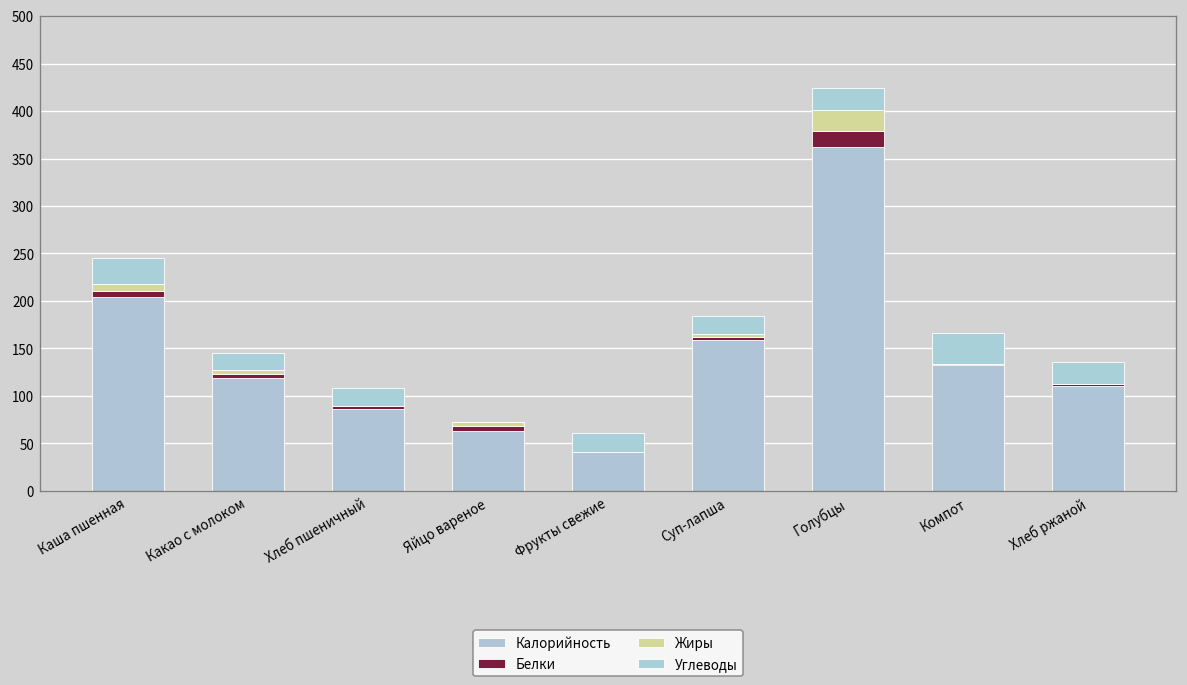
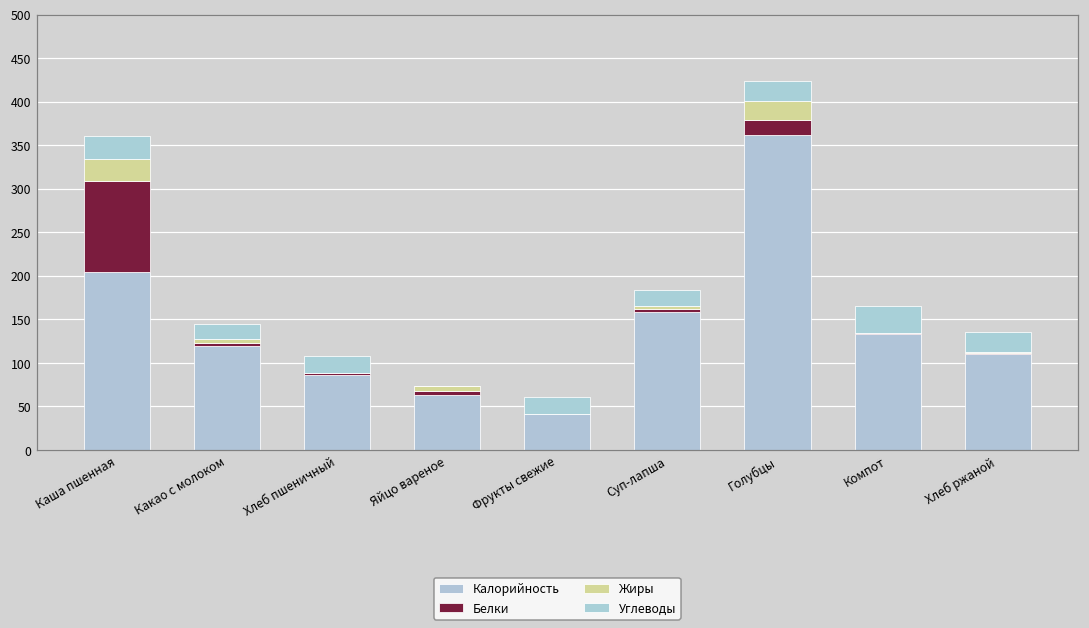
  {
    "Белки": {
-     "Каша пшенная": 10,
+     "Каша пшенная": 110,
      "Какао с молоком": 0,
      "Яйцо вареное": 10,
      "Фрукты свежие": 0,
      "Голубцы": 20
    },
    "Жиры": {
-     "Каша пшенная": 10,
+     "Каша пшенная": 30,
      "Какао с молоком": 0,
      "Хлеб пшеничный": 0,
      "Яйцо вареное": 10,
      "Фрукты свежие": 0,
      "Голубцы": 20,
      "Компот": 0
    }
  }
